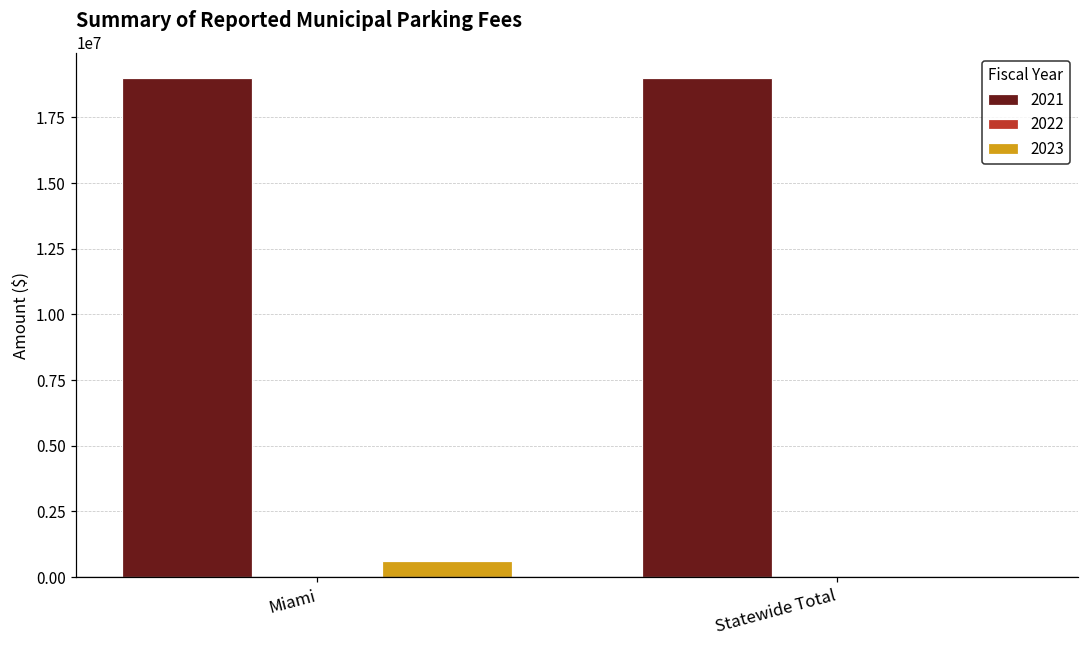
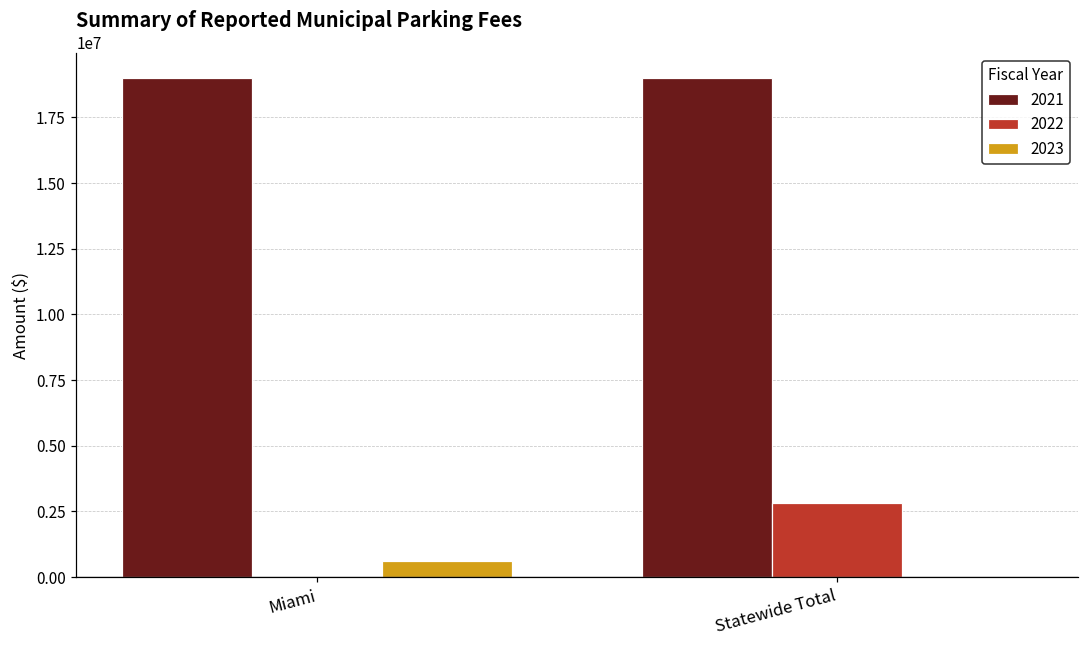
  {
    "2021": {
      "Miami": 19000000,
      "Statewide Total": 19000000
    },
    "2022": {
      "Miami": 0,
-     "Statewide Total": 0
+     "Statewide Total": 2800000
    },
    "2023": {
      "Miami": 600000,
      "Statewide Total": 0
    }
  }
